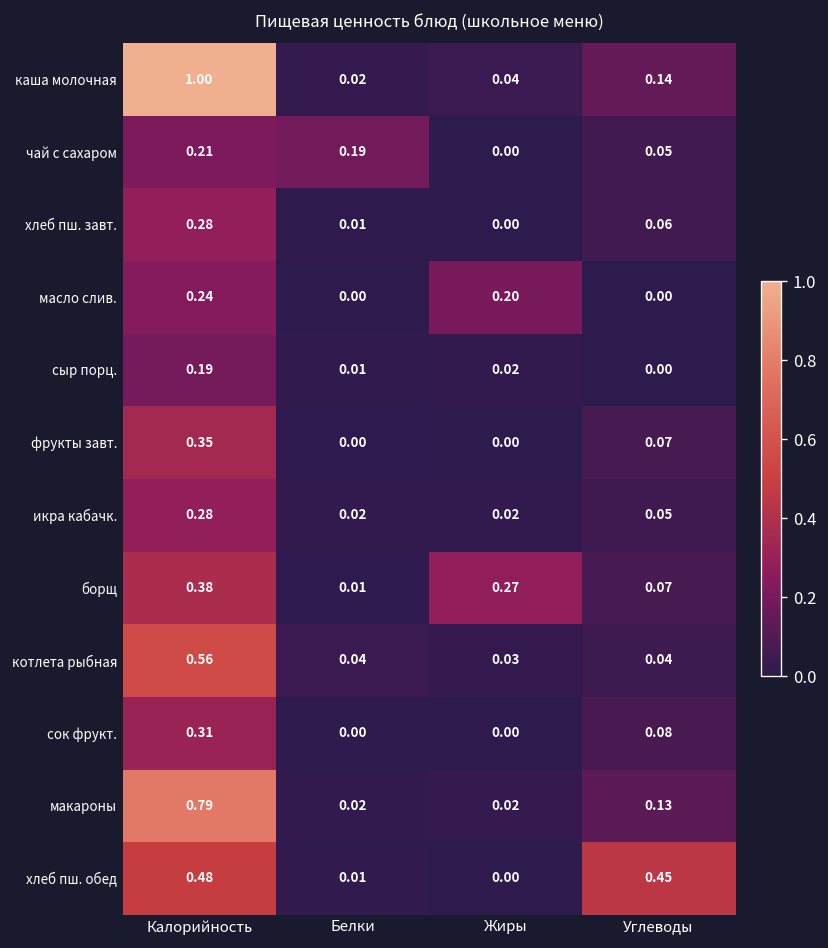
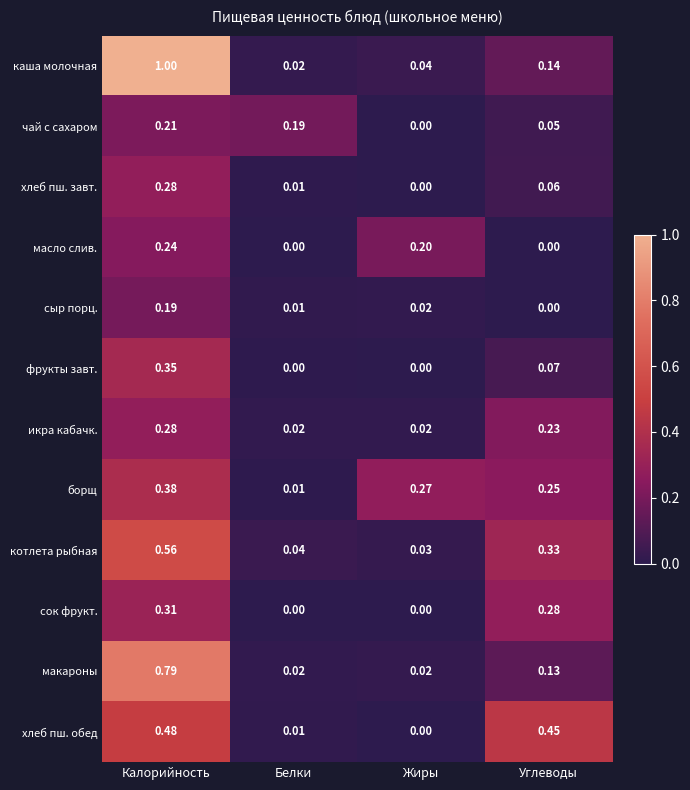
  {
    "каша молочная": {
      "Калорийность": 1.00,
      "Белки": 0.02,
      "Жиры": 0.04,
      "Углеводы": 0.14
    },
    "чай с сахаром": {
      "Калорийность": 0.21,
      "Белки": 0.19,
      "Жиры": 0.00,
      "Углеводы": 0.05
    },
    "хлеб пш. завт.": {
      "Калорийность": 0.28,
      "Белки": 0.01,
      "Жиры": 0.00,
      "Углеводы": 0.06
    },
    "масло слив.": {
      "Калорийность": 0.24,
      "Белки": 0.00,
      "Жиры": 0.20,
      "Углеводы": 0.00
    },
    "сыр порц.": {
      "Калорийность": 0.19,
      "Белки": 0.01,
      "Жиры": 0.02,
      "Углеводы": 0.00
    },
    "фрукты завт.": {
      "Калорийность": 0.35,
      "Белки": 0.00,
      "Жиры": 0.00,
      "Углеводы": 0.07
    },
    "икра кабачк.": {
      "Калорийность": 0.28,
      "Белки": 0.02,
      "Жиры": 0.02,
-     "Углеводы": 0.05
+     "Углеводы": 0.23
    },
    "борщ": {
      "Калорийность": 0.38,
      "Белки": 0.01,
      "Жиры": 0.27,
-     "Углеводы": 0.07
+     "Углеводы": 0.25
    },
    "котлета рыбная": {
      "Калорийность": 0.56,
      "Белки": 0.04,
      "Жиры": 0.03,
-     "Углеводы": 0.04
+     "Углеводы": 0.33
    },
    "сок фрукт.": {
      "Калорийность": 0.31,
      "Белки": 0.00,
      "Жиры": 0.00,
-     "Углеводы": 0.08
+     "Углеводы": 0.28
    },
    "макароны": {
      "Калорийность": 0.79,
      "Белки": 0.02,
      "Жиры": 0.02,
      "Углеводы": 0.13
    },
    "хлеб пш. обед": {
      "Калорийность": 0.48,
      "Белки": 0.01,
      "Жиры": 0.00,
      "Углеводы": 0.45
    }
  }
